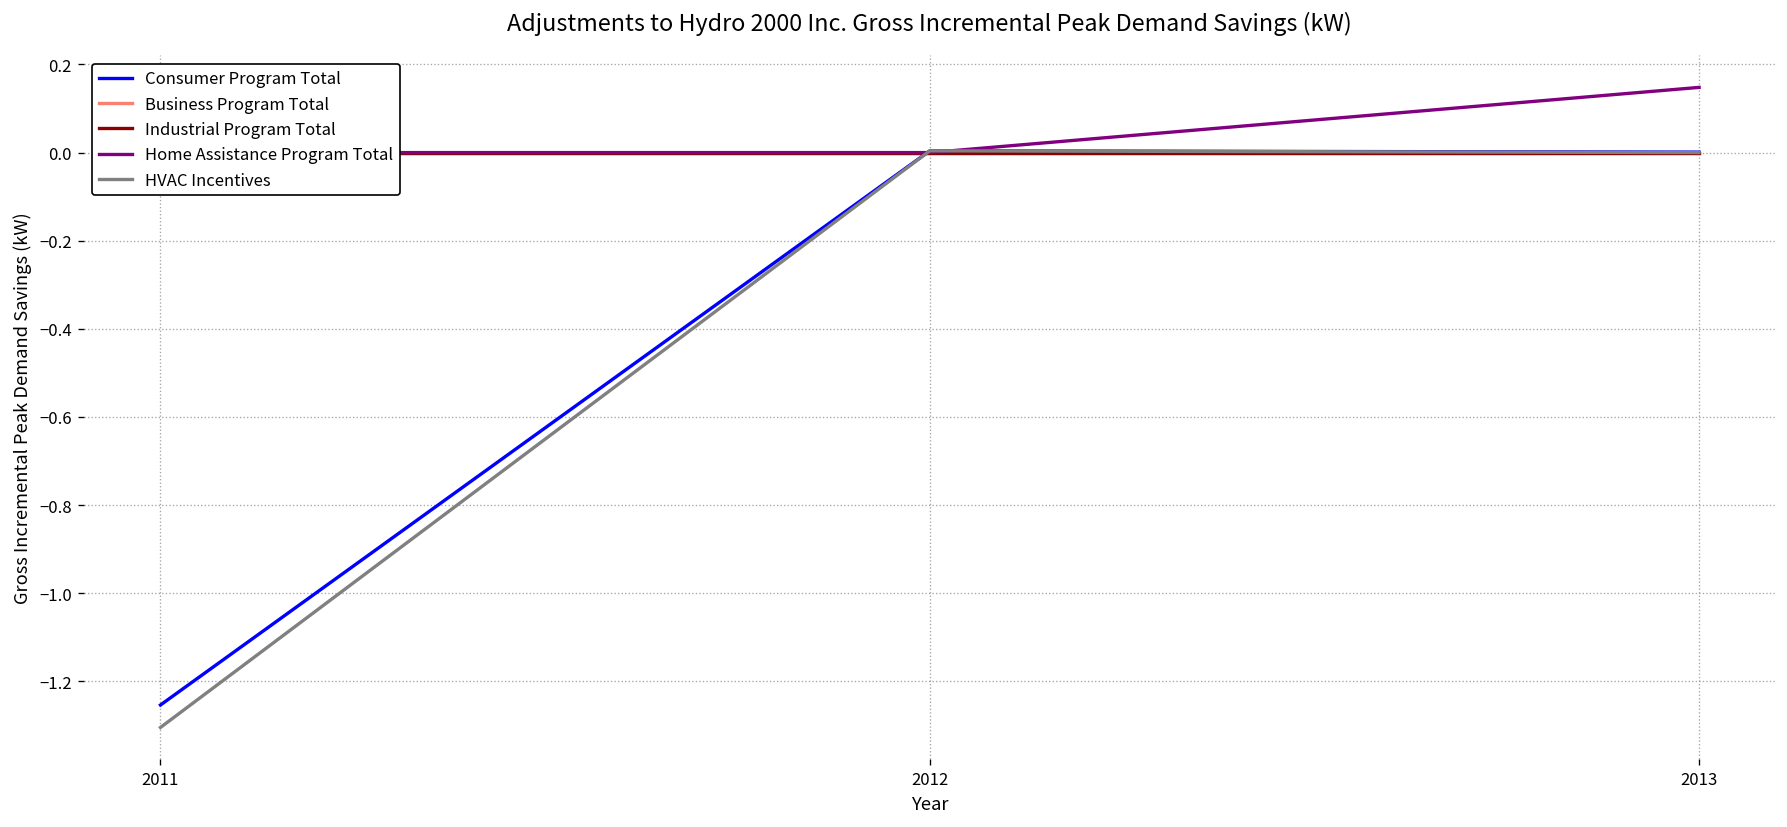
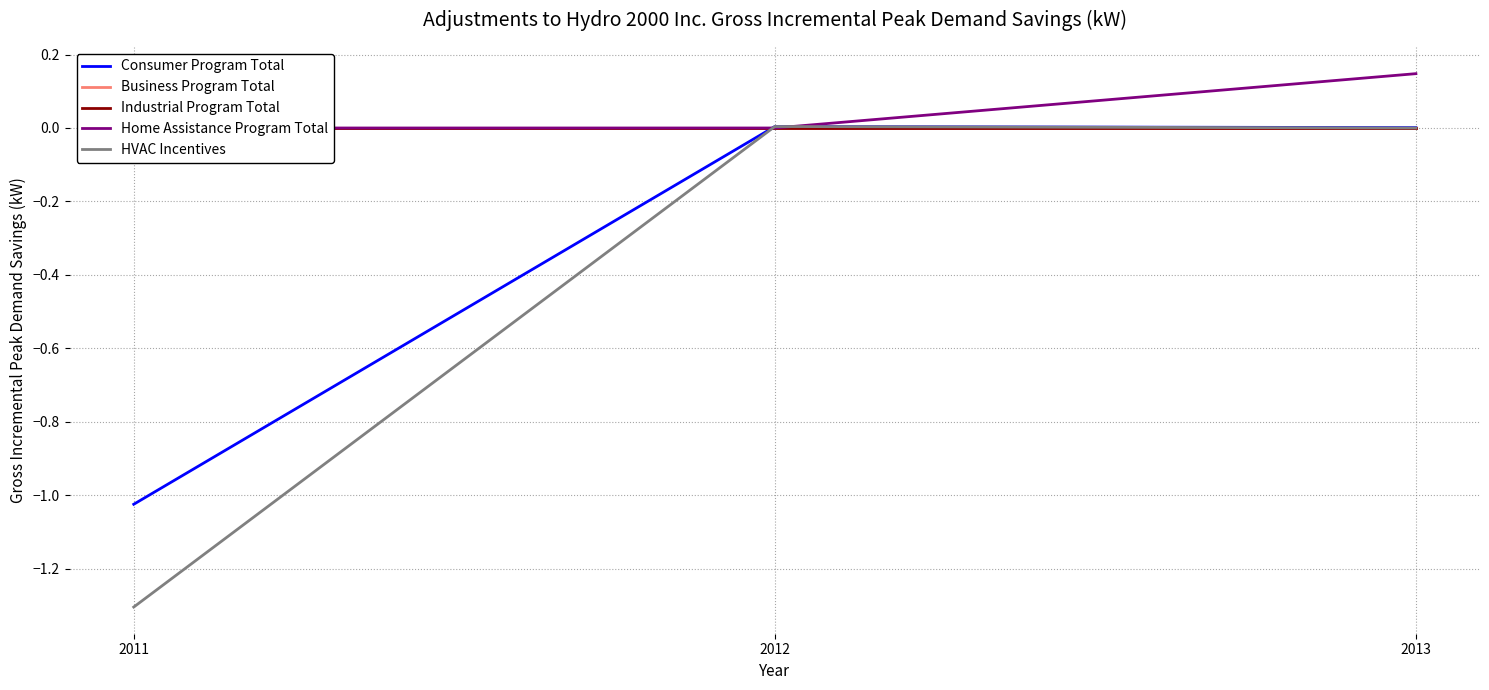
  {
    "Consumer Program Total": {
-     "2011": -1.25
+     "2011": -1.03
    },
    "Home Assistance Program Total": {
      "2013": 0.15
    },
    "HVAC Incentives": {
      "2011": -1.31
    }
  }
